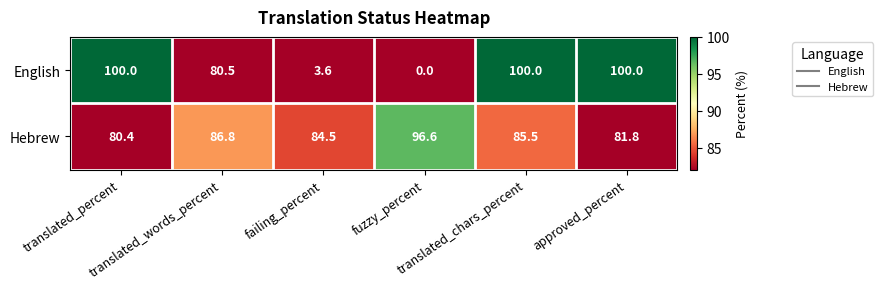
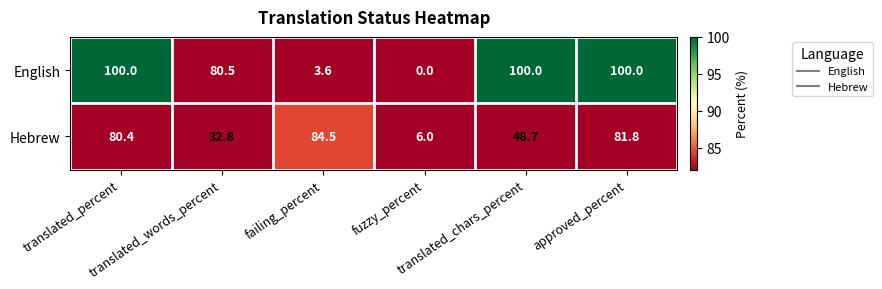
  {
    "English": {
      "translated_percent": 100.0,
      "translated_words_percent": 80.5,
      "failing_percent": 3.6,
      "fuzzy_percent": 0.0,
      "translated_chars_percent": 100.0,
      "approved_percent": 100.0
    },
    "Hebrew": {
      "translated_percent": 80.4,
-     "translated_words_percent": 86.8,
+     "translated_words_percent": 32.8,
      "failing_percent": 84.5,
-     "fuzzy_percent": 96.6,
-     "translated_chars_percent": 85.5,
+     "fuzzy_percent": 6.0,
+     "translated_chars_percent": 48.7,
      "approved_percent": 81.8
    }
  }
